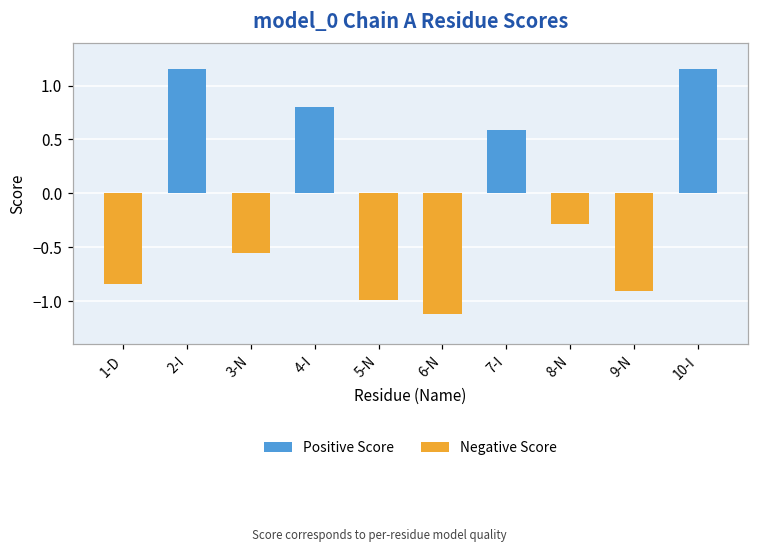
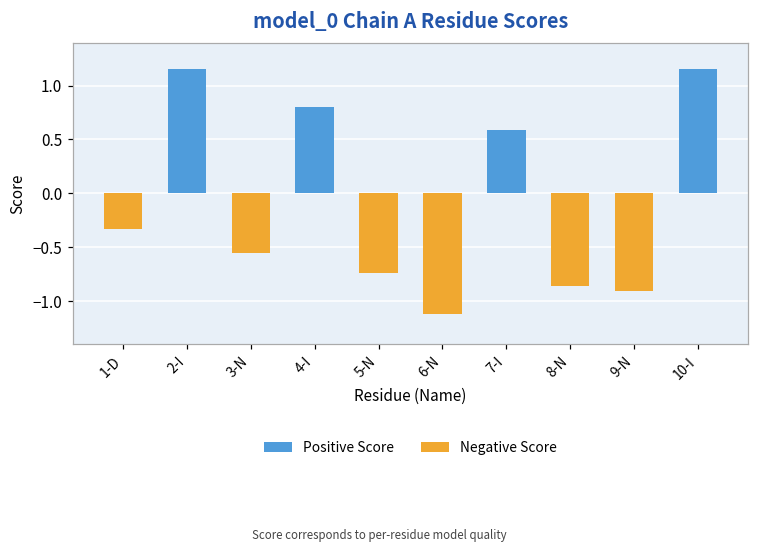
  {
    "Positive Score": {
      "1-D": 0.0,
      "2-I": 1.2,
      "3-N": 0.0,
      "4-I": 0.8,
      "5-N": 0.0,
      "6-N": 0.0,
      "7-I": 0.6,
      "8-N": 0.0,
      "9-N": 0.0,
      "10-I": 1.2
    },
    "Negative Score": {
-     "1-D": -0.8,
+     "1-D": -0.3,
      "2-I": 0.0,
      "3-N": -0.6,
      "4-I": 0.0,
-     "5-N": -1.0,
+     "5-N": -0.7,
      "6-N": -1.1,
      "7-I": 0.0,
-     "8-N": -0.3,
+     "8-N": -0.9,
      "9-N": -0.9,
      "10-I": 0.0
    }
  }
